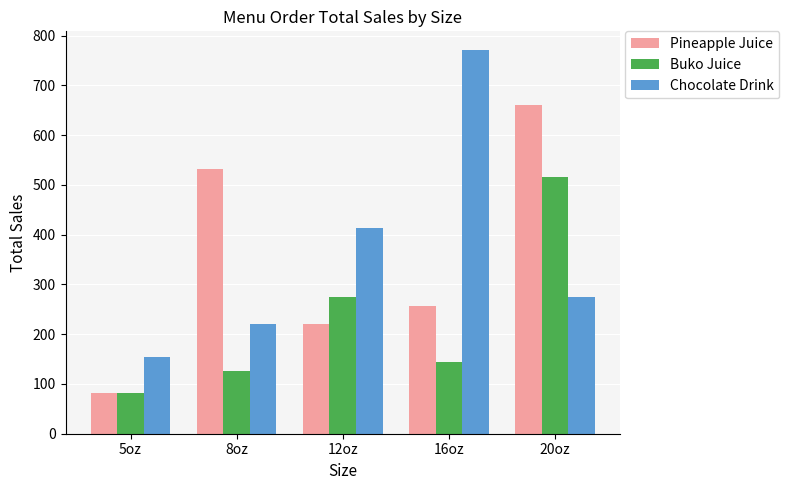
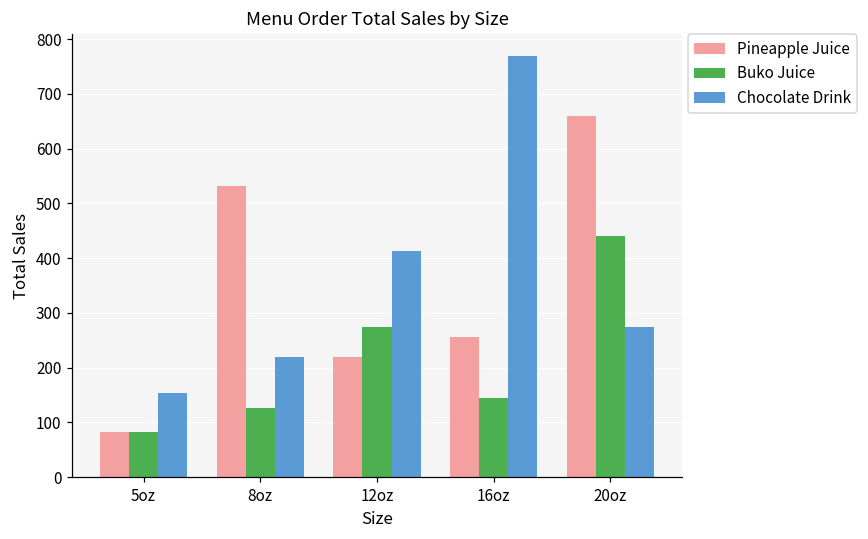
  {
    "Pineapple Juice": {
      "5oz": 80,
      "8oz": 530,
      "12oz": 220,
      "16oz": 260,
      "20oz": 660
    },
    "Buko Juice": {
      "5oz": 80,
      "8oz": 130,
      "12oz": 280,
      "16oz": 140,
-     "20oz": 520
+     "20oz": 440
    },
    "Chocolate Drink": {
      "5oz": 150,
      "8oz": 220,
      "12oz": 410,
      "16oz": 770,
      "20oz": 280
    }
  }
